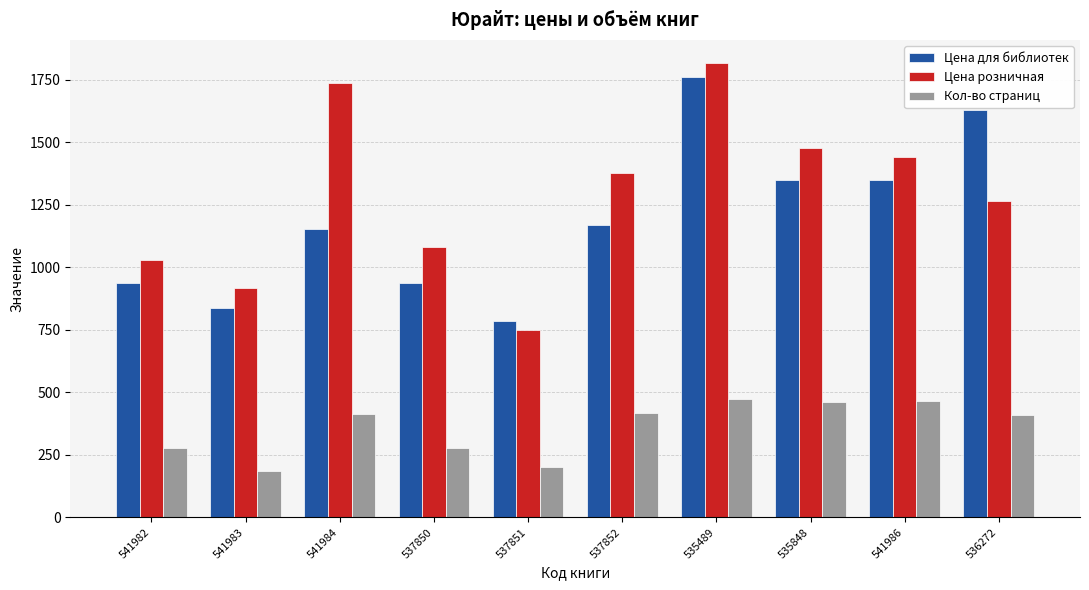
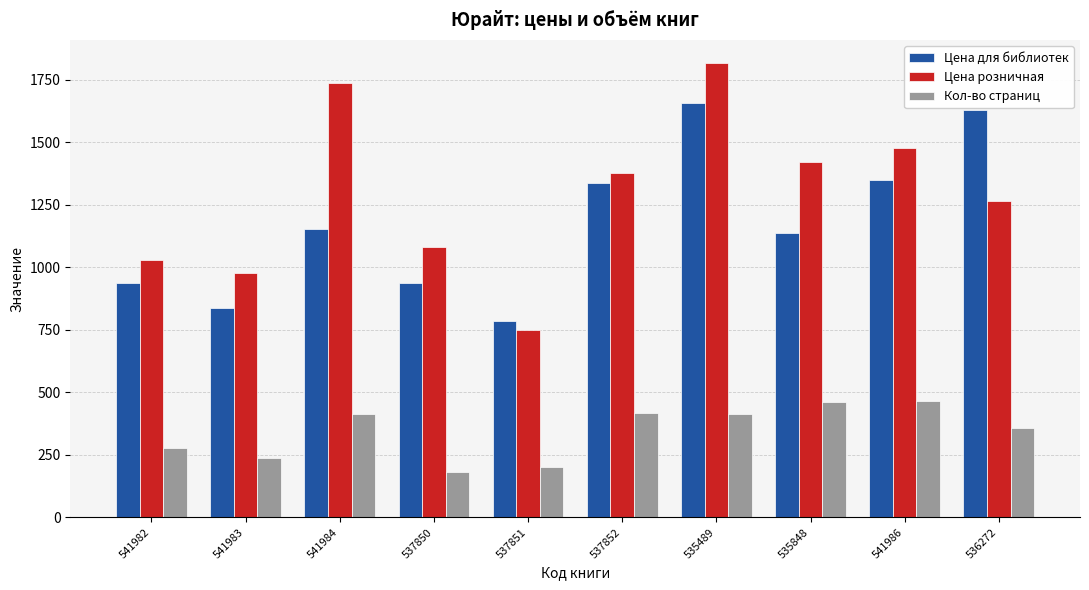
  {
    "Цена для библиотек": {
      "541982": 940,
      "541983": 840,
      "541984": 1160,
      "537850": 940,
      "537851": 790,
-     "537852": 1170,
-     "535489": 1760,
-     "535848": 1350,
+     "537852": 1340,
+     "535489": 1660,
+     "535848": 1140,
      "541986": 1350,
      "536272": 1630
    },
    "Цена розничная": {
      "541982": 1030,
-     "541983": 920,
+     "541983": 980,
      "541984": 1740,
      "537850": 1080,
      "537851": 750,
      "537852": 1380,
      "535489": 1820,
-     "535848": 1480,
-     "541986": 1440,
+     "535848": 1420,
+     "541986": 1480,
      "536272": 1270
    },
    "Кол-во страниц": {
      "541982": 280,
-     "541983": 190,
+     "541983": 240,
      "541984": 420,
-     "537850": 280,
+     "537850": 180,
      "537851": 200,
      "537852": 420,
-     "535489": 470,
+     "535489": 410,
      "535848": 460,
      "541986": 460,
-     "536272": 410
+     "536272": 360
    }
  }
